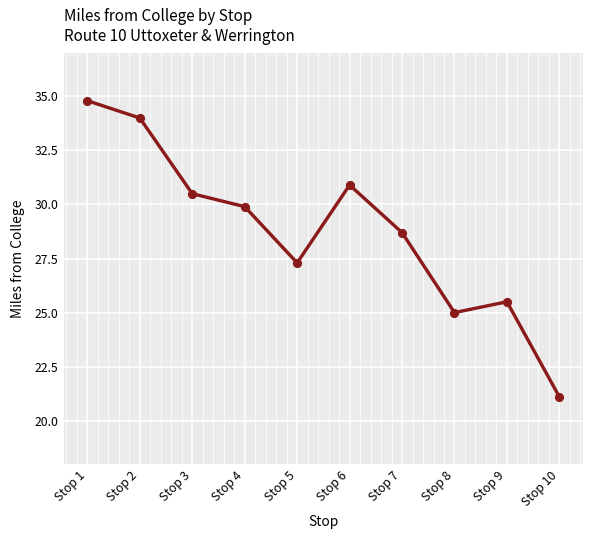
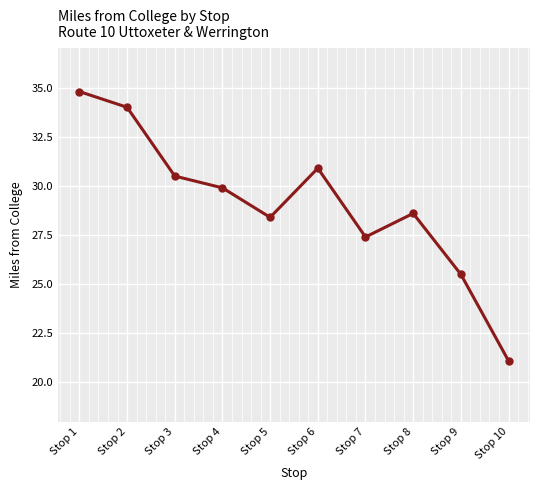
  {
    "Stop 1": 34.8,
    "Stop 2": 34.0,
    "Stop 3": 30.5,
    "Stop 4": 29.9,
-   "Stop 5": 27.3,
+   "Stop 5": 28.4,
    "Stop 6": 30.9,
-   "Stop 7": 28.7,
-   "Stop 8": 25.0,
+   "Stop 7": 27.4,
+   "Stop 8": 28.6,
    "Stop 9": 25.5,
    "Stop 10": 21.1
  }
